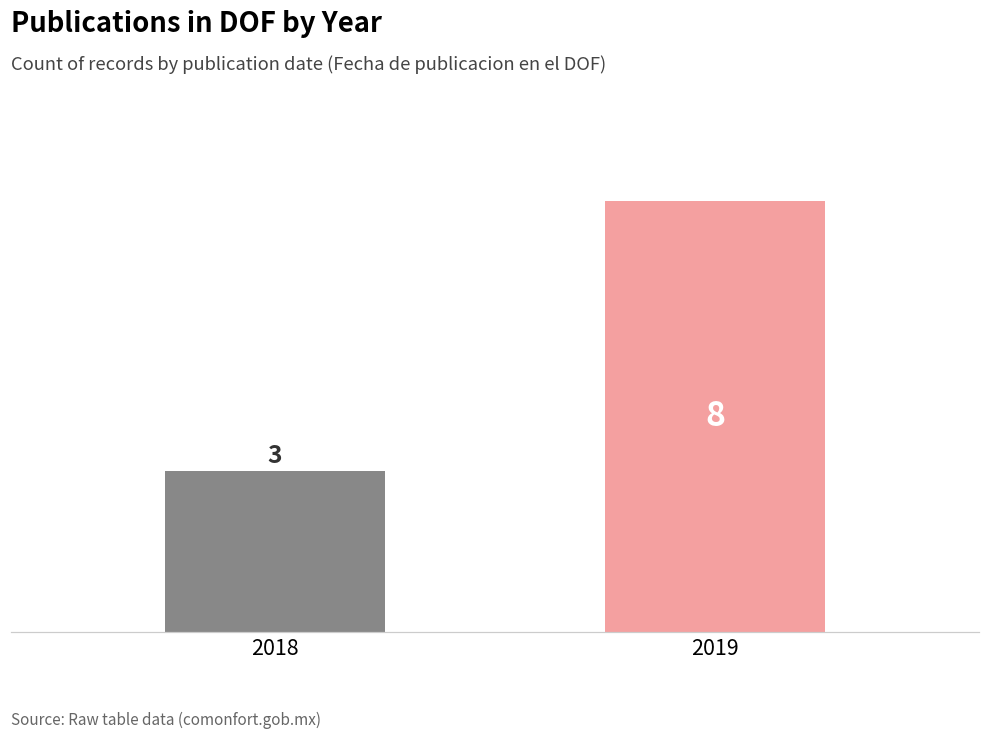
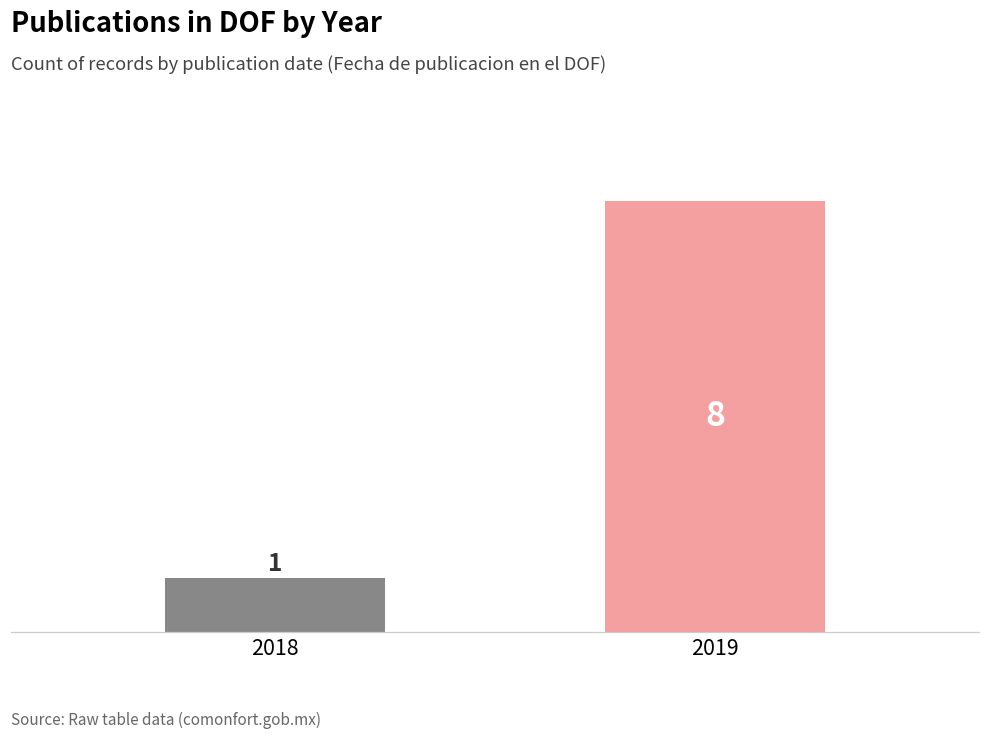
  {
-   "2018": 3,
+   "2018": 1,
    "2019": 8
  }
